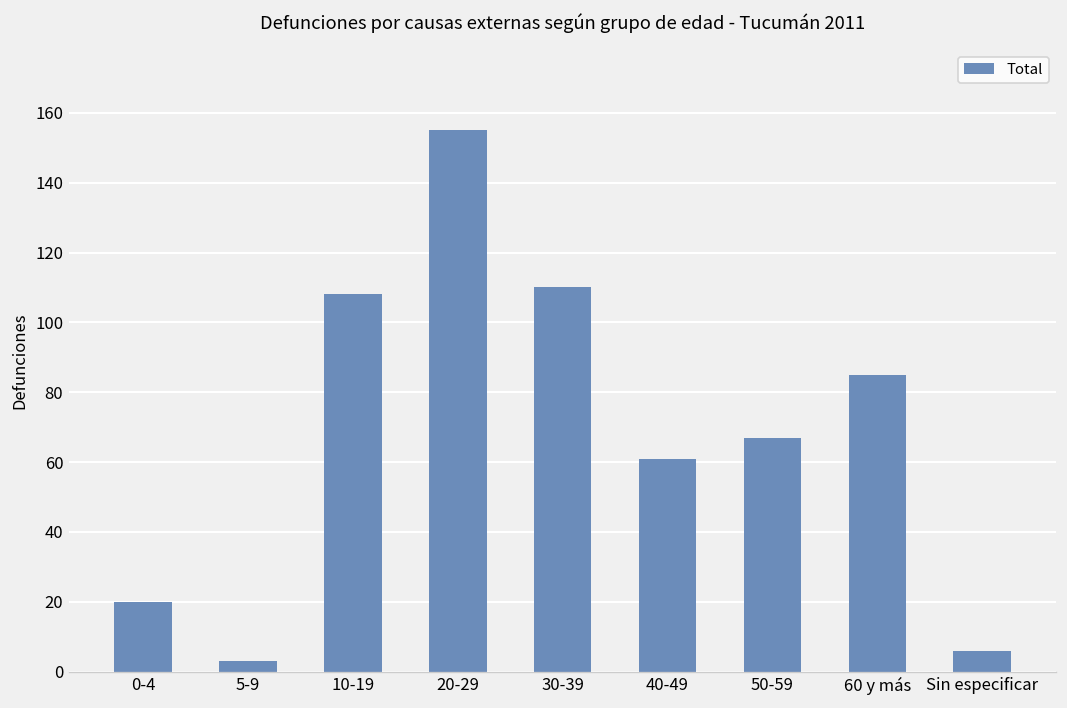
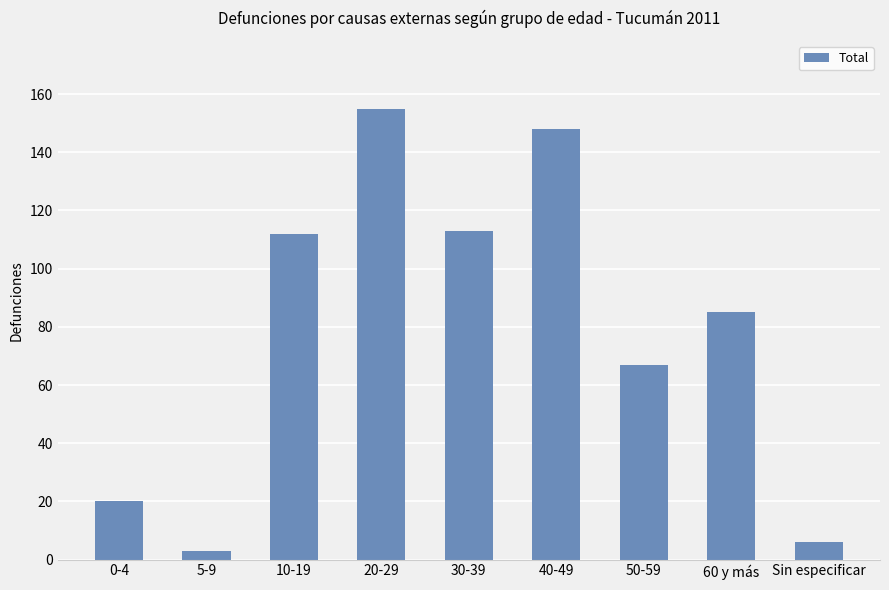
  {
    "0-4": 20,
    "5-9": 3,
-   "10-19": 108,
+   "10-19": 112,
    "20-29": 155,
-   "30-39": 110,
-   "40-49": 61,
+   "30-39": 113,
+   "40-49": 148,
    "50-59": 67,
    "60 y más": 85,
    "Sin especificar": 6
  }
